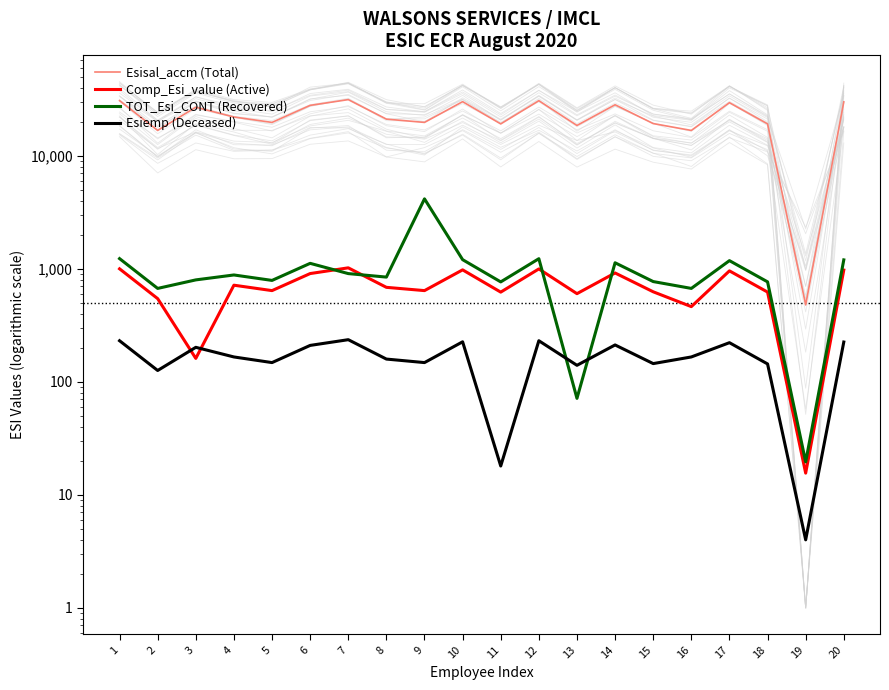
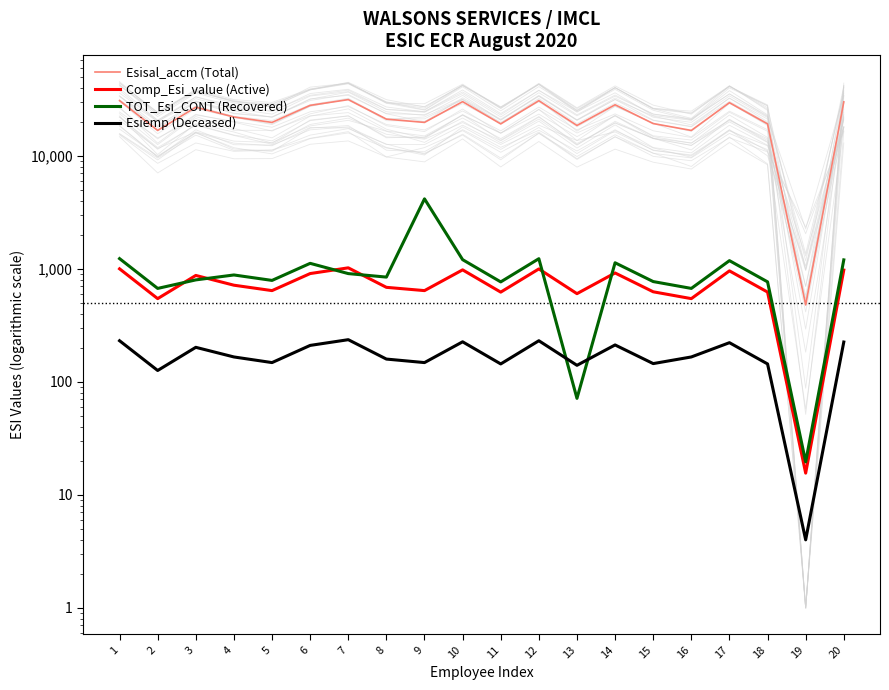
  {
    "Comp_Esi_value (Active)": {
      "1": "1,000",
      "2": "500",
-     "3": "160",
+     "3": "900",
      "4": "700",
      "5": "600",
      "6": "900",
      "7": "1,000",
      "8": "700",
      "9": "600",
      "10": "1,000",
      "11": "600",
      "12": "1,000",
      "13": "600",
      "14": "900",
      "15": "600",
-     "16": "460",
+     "16": "500",
      "17": "1,000",
      "18": "600",
      "19": "16",
      "20": "1,000"
    },
    "TOT_Esi_CONT (Recovered)": {
      "1": "1,200",
      "2": "700",
      "3": "800",
      "4": "900",
      "5": "800",
      "6": "1,100",
      "7": "900",
      "8": "800",
      "9": "4,200",
      "10": "1,200",
      "11": "800",
      "12": "1,200",
      "13": "70",
      "14": "1,100",
      "15": "800",
      "16": "700",
      "17": "1,200",
      "18": "800",
      "19": "20",
      "20": "1,200"
    },
    "Esiemp (Deceased)": {
      "1": "230",
      "2": "130",
      "3": "200",
      "4": "170",
      "5": "150",
      "6": "210",
      "7": "240",
      "8": "160",
      "9": "150",
      "10": "230",
-     "11": "18",
+     "11": "140",
      "12": "230",
      "13": "140",
      "14": "210",
      "15": "150",
      "16": "170",
      "17": "220",
      "18": "140",
      "19": "4",
      "20": "230"
    }
  }
